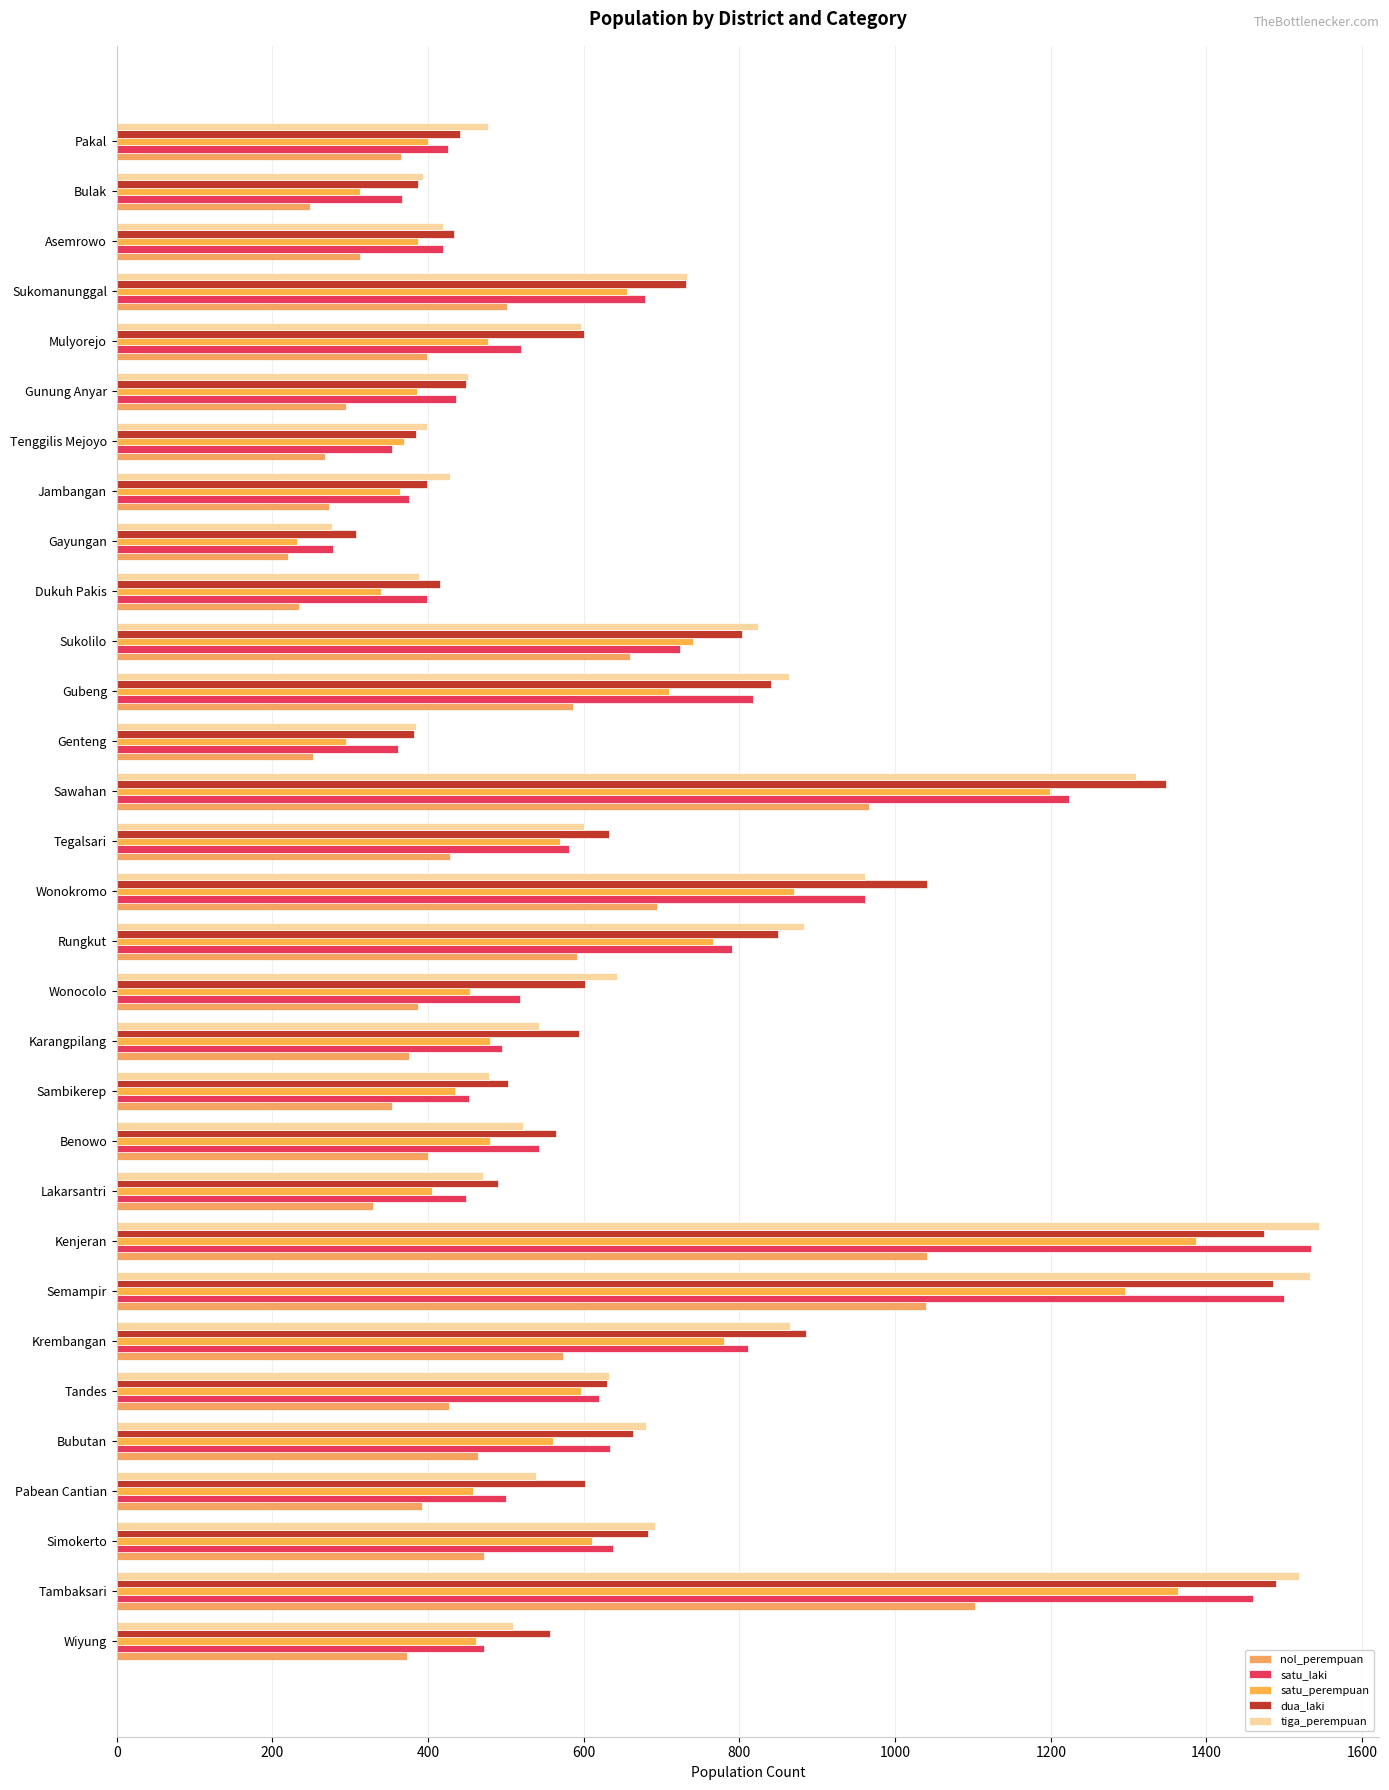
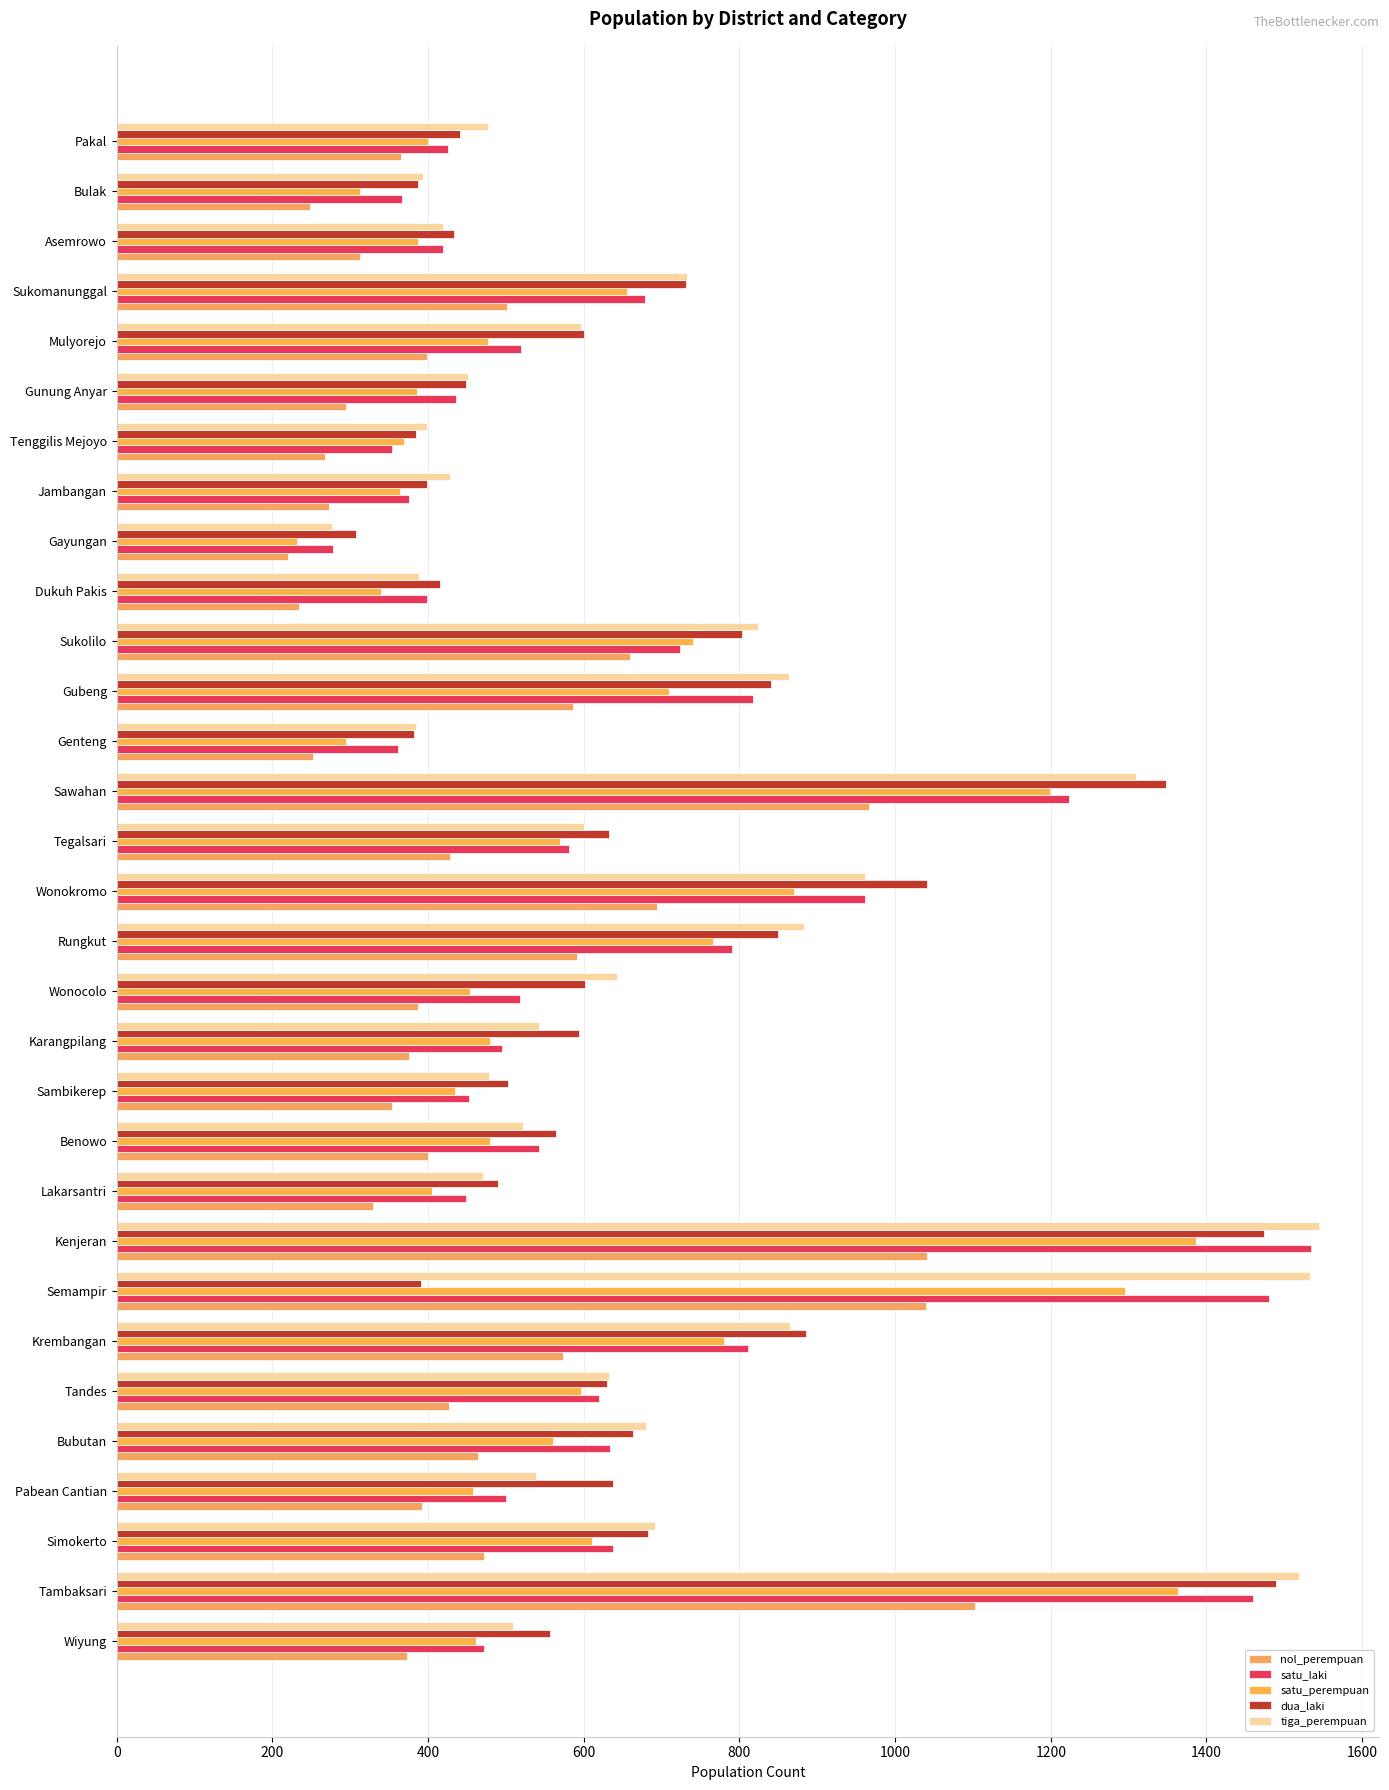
  {
    "satu_laki": {
      "Pakal": 430,
      "Bulak": 370,
      "Asemrowo": 420,
      "Sukomanunggal": 680,
      "Mulyorejo": 520,
      "Gunung Anyar": 440,
      "Tenggilis Mejoyo": 350,
      "Jambangan": 380,
      "Gayungan": 280,
      "Dukuh Pakis": 400,
      "Sukolilo": 720,
      "Gubeng": 820,
      "Genteng": 360,
      "Sawahan": 1220,
      "Tegalsari": 580,
      "Wonokromo": 960,
      "Rungkut": 790,
      "Wonocolo": 520,
      "Karangpilang": 500,
      "Sambikerep": 450,
      "Benowo": 540,
      "Lakarsantri": 450,
      "Kenjeran": 1540,
-     "Semampir": 1500,
+     "Semampir": 1480,
      "Krembangan": 810,
      "Tandes": 620,
      "Bubutan": 630,
      "Pabean Cantian": 500,
      "Simokerto": 640,
      "Tambaksari": 1460,
      "Wiyung": 470
    },
    "dua_laki": {
      "Pakal": 440,
      "Bulak": 390,
      "Asemrowo": 430,
      "Sukomanunggal": 730,
      "Mulyorejo": 600,
      "Gunung Anyar": 450,
      "Tenggilis Mejoyo": 390,
      "Jambangan": 400,
      "Gayungan": 310,
      "Dukuh Pakis": 420,
      "Sukolilo": 800,
      "Gubeng": 840,
      "Genteng": 380,
      "Sawahan": 1350,
      "Tegalsari": 630,
      "Wonokromo": 1040,
      "Rungkut": 850,
      "Wonocolo": 600,
      "Karangpilang": 590,
      "Sambikerep": 500,
      "Benowo": 560,
      "Lakarsantri": 490,
      "Kenjeran": 1470,
-     "Semampir": 1490,
+     "Semampir": 390,
      "Krembangan": 890,
      "Tandes": 630,
      "Bubutan": 660,
-     "Pabean Cantian": 600,
+     "Pabean Cantian": 640,
      "Simokerto": 680,
      "Tambaksari": 1490,
      "Wiyung": 560
    },
    "tiga_perempuan": {
      "Pakal": 480,
      "Bulak": 390,
      "Asemrowo": 420,
      "Sukomanunggal": 730,
      "Mulyorejo": 600,
      "Gunung Anyar": 450,
      "Tenggilis Mejoyo": 400,
      "Jambangan": 430,
      "Gayungan": 280,
      "Dukuh Pakis": 390,
      "Sukolilo": 820,
      "Gubeng": 860,
      "Genteng": 380,
      "Sawahan": 1310,
      "Tegalsari": 600,
      "Wonokromo": 960,
      "Rungkut": 880,
      "Wonocolo": 640,
      "Karangpilang": 540,
      "Sambikerep": 480,
      "Benowo": 520,
      "Lakarsantri": 470,
      "Kenjeran": 1550,
      "Semampir": 1530,
      "Krembangan": 870,
      "Tandes": 630,
      "Bubutan": 680,
      "Pabean Cantian": 540,
      "Simokerto": 690,
      "Tambaksari": 1520,
      "Wiyung": 510
    }
  }
